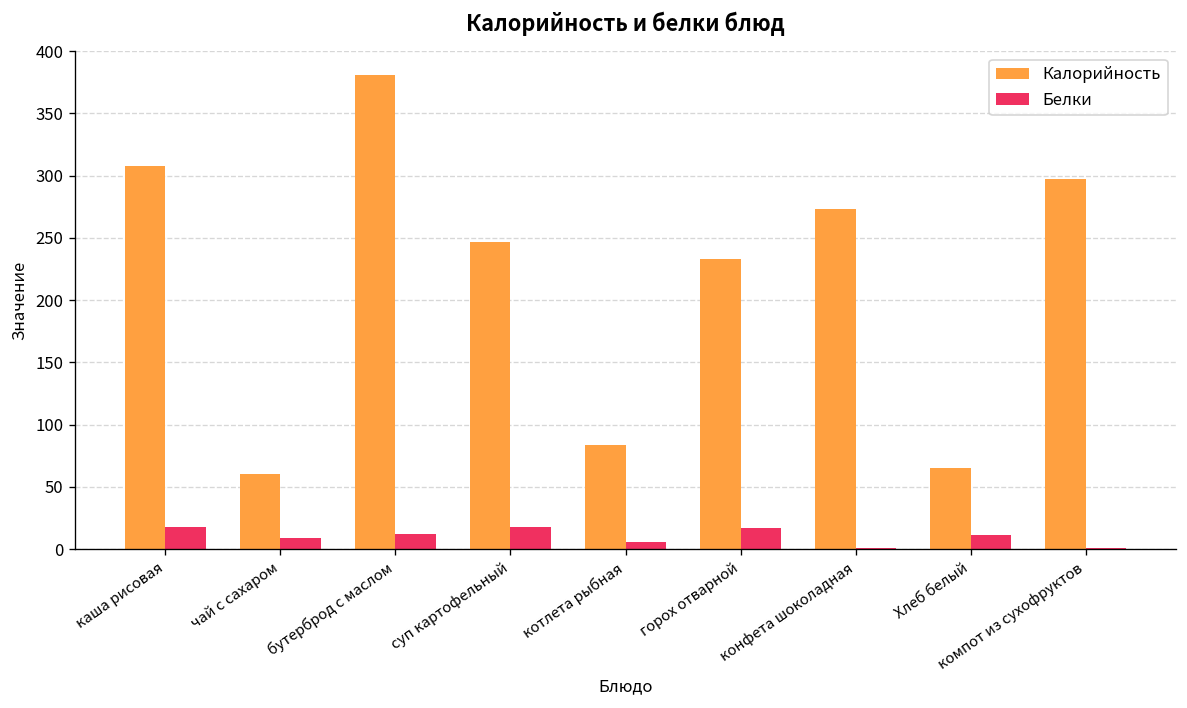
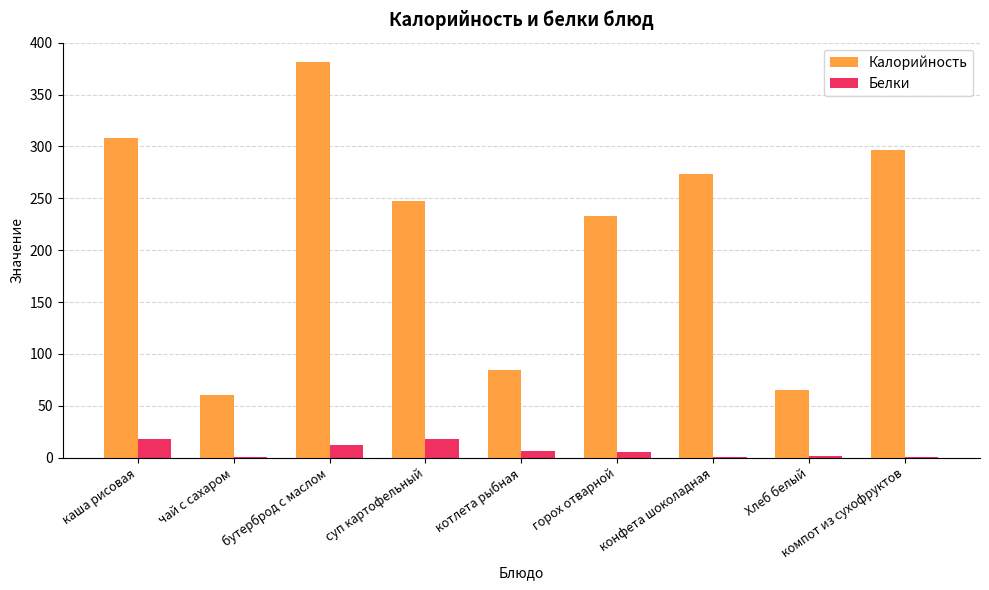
  {
    "Калорийность": {
      "каша рисовая": 308,
      "чай с сахаром": 60,
      "бутерброд с маслом": 381,
      "суп картофельный": 247,
      "котлета рыбная": 84,
      "горох отварной": 233,
      "конфета шоколадная": 273,
      "Хлеб белый": 65,
      "компот из сухофруктов": 297
    },
    "Белки": {
      "каша рисовая": 18,
-     "чай с сахаром": 9,
+     "чай с сахаром": 1,
      "бутерброд с маслом": 12,
      "суп картофельный": 18,
      "котлета рыбная": 6,
-     "горох отварной": 17,
-     "Хлеб белый": 11
+     "горох отварной": 5,
+     "Хлеб белый": 2
    }
  }
